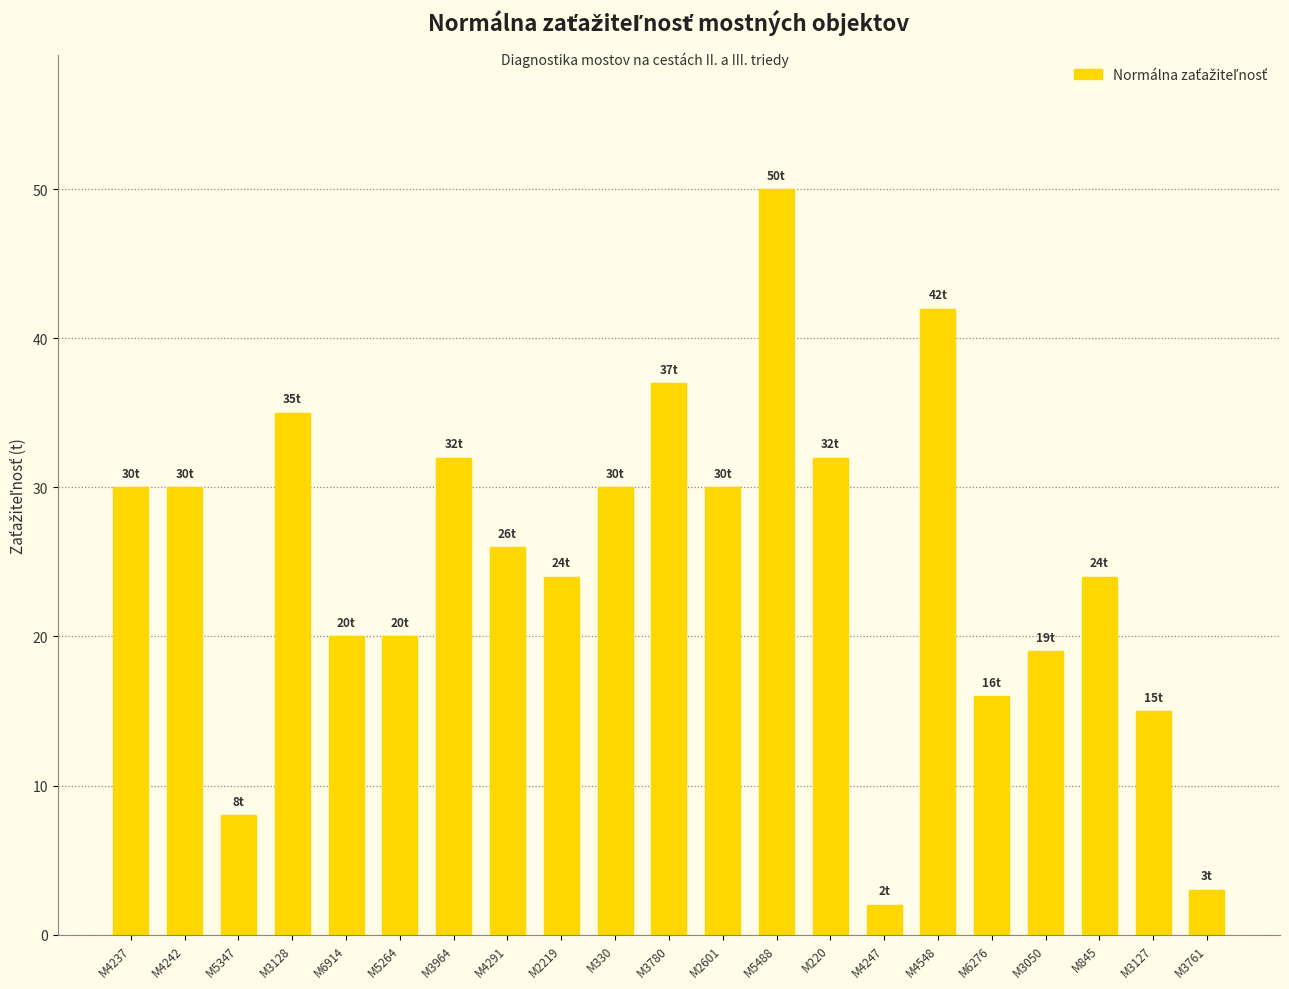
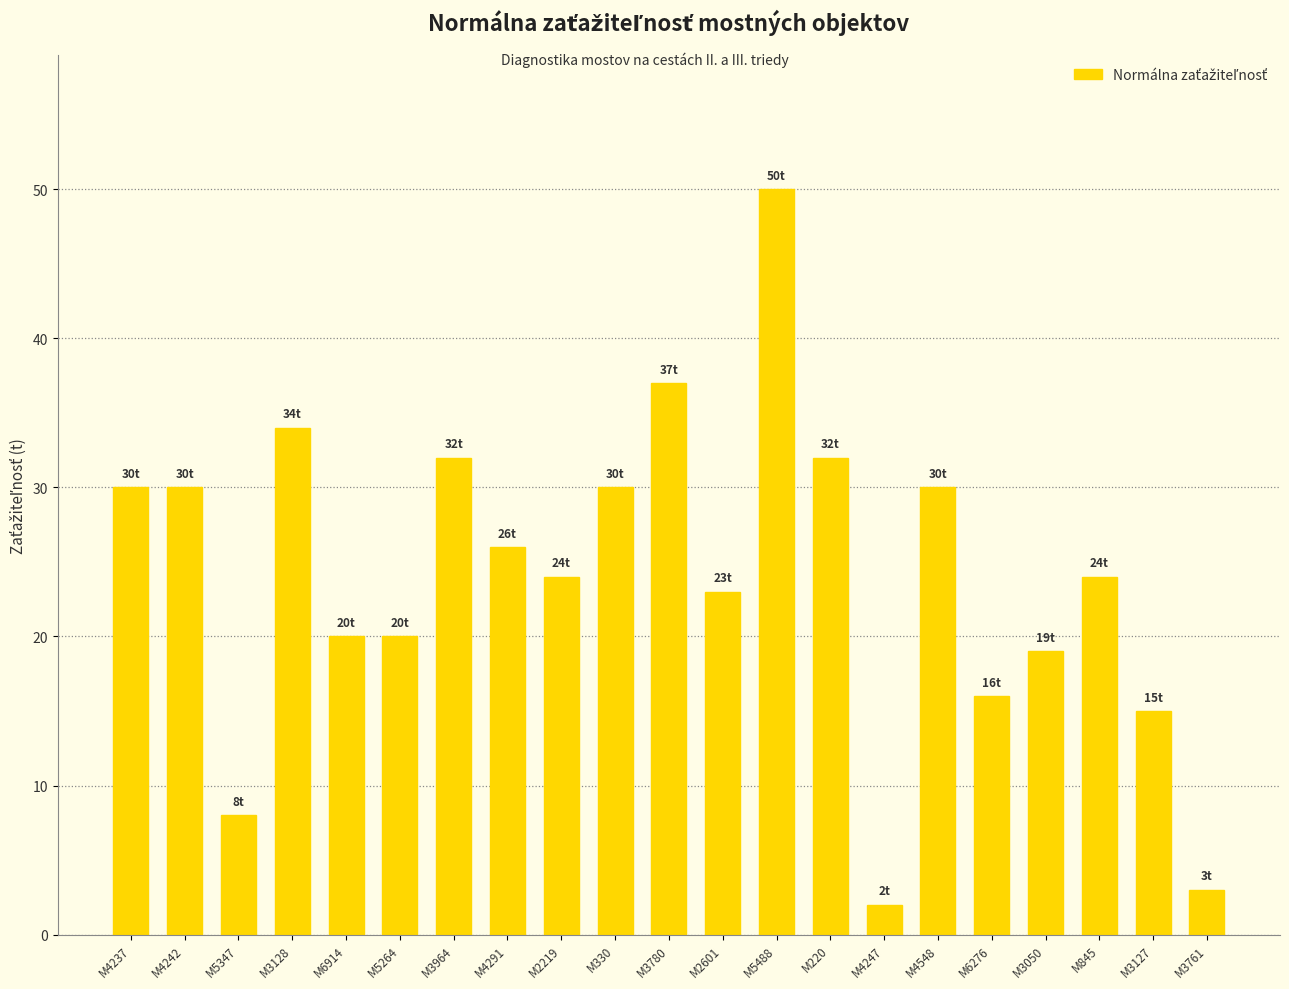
  {
    "M4237": "30t",
    "M4242": "30t",
    "M5347": "8t",
-   "M3128": "35t",
+   "M3128": "34t",
    "M6914": "20t",
    "M5264": "20t",
    "M3964": "32t",
    "M4291": "26t",
    "M2219": "24t",
    "M330": "30t",
    "M3780": "37t",
-   "M2601": "30t",
+   "M2601": "23t",
    "M5488": "50t",
    "M220": "32t",
    "M4247": "2t",
-   "M4548": "42t",
+   "M4548": "30t",
    "M6276": "16t",
    "M3050": "19t",
    "M845": "24t",
    "M3127": "15t",
    "M3761": "3t"
  }
